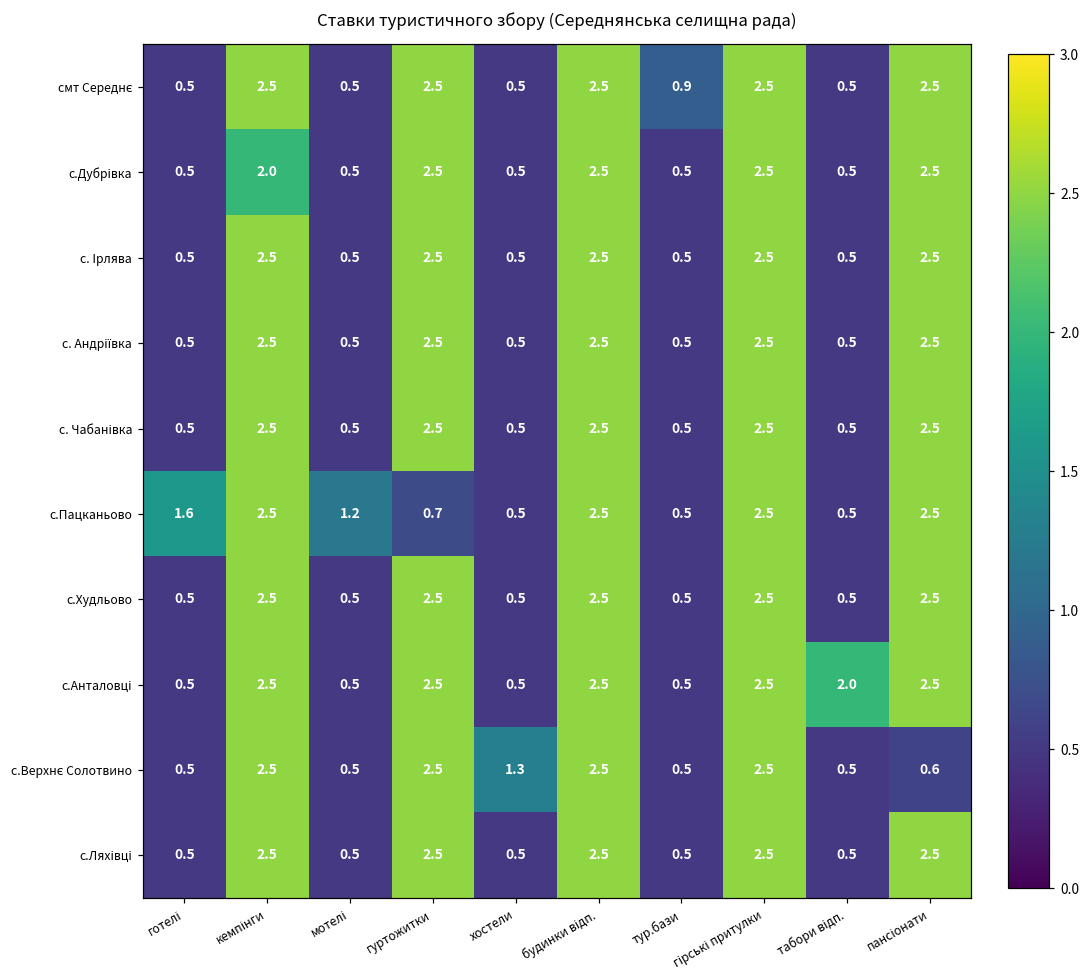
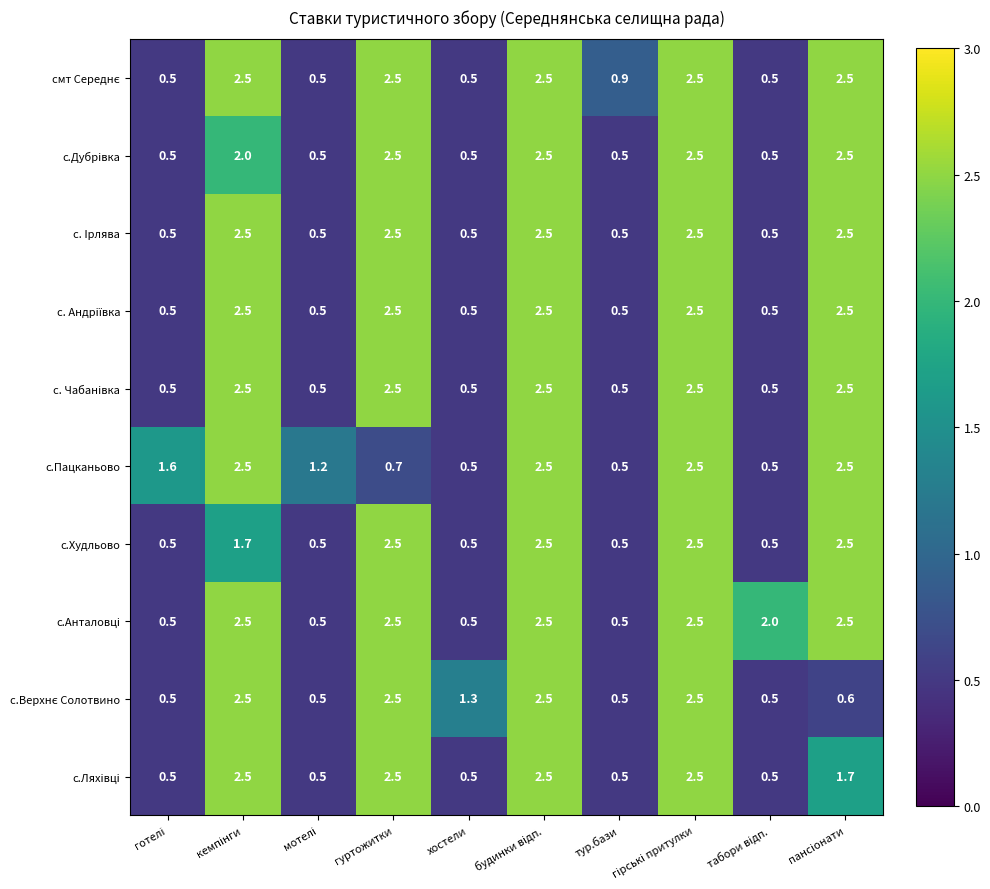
  {
    "смт Середнє": {
      "готелі": 0.5,
      "кемпінги": 2.5,
      "мотелі": 0.5,
      "гуртожитки": 2.5,
      "хостели": 0.5,
      "будинки відп.": 2.5,
      "тур.бази": 0.9,
      "гірські притулки": 2.5,
      "табори відп.": 0.5,
      "пансіонати": 2.5
    },
    "с.Дубрівка": {
      "готелі": 0.5,
      "кемпінги": 2.0,
      "мотелі": 0.5,
      "гуртожитки": 2.5,
      "хостели": 0.5,
      "будинки відп.": 2.5,
      "тур.бази": 0.5,
      "гірські притулки": 2.5,
      "табори відп.": 0.5,
      "пансіонати": 2.5
    },
    "с. Ірлява": {
      "готелі": 0.5,
      "кемпінги": 2.5,
      "мотелі": 0.5,
      "гуртожитки": 2.5,
      "хостели": 0.5,
      "будинки відп.": 2.5,
      "тур.бази": 0.5,
      "гірські притулки": 2.5,
      "табори відп.": 0.5,
      "пансіонати": 2.5
    },
    "с. Андріївка": {
      "готелі": 0.5,
      "кемпінги": 2.5,
      "мотелі": 0.5,
      "гуртожитки": 2.5,
      "хостели": 0.5,
      "будинки відп.": 2.5,
      "тур.бази": 0.5,
      "гірські притулки": 2.5,
      "табори відп.": 0.5,
      "пансіонати": 2.5
    },
    "с. Чабанівка": {
      "готелі": 0.5,
      "кемпінги": 2.5,
      "мотелі": 0.5,
      "гуртожитки": 2.5,
      "хостели": 0.5,
      "будинки відп.": 2.5,
      "тур.бази": 0.5,
      "гірські притулки": 2.5,
      "табори відп.": 0.5,
      "пансіонати": 2.5
    },
    "с.Пацканьово": {
      "готелі": 1.6,
      "кемпінги": 2.5,
      "мотелі": 1.2,
      "гуртожитки": 0.7,
      "хостели": 0.5,
      "будинки відп.": 2.5,
      "тур.бази": 0.5,
      "гірські притулки": 2.5,
      "табори відп.": 0.5,
      "пансіонати": 2.5
    },
    "с.Худльово": {
      "готелі": 0.5,
-     "кемпінги": 2.5,
+     "кемпінги": 1.7,
      "мотелі": 0.5,
      "гуртожитки": 2.5,
      "хостели": 0.5,
      "будинки відп.": 2.5,
      "тур.бази": 0.5,
      "гірські притулки": 2.5,
      "табори відп.": 0.5,
      "пансіонати": 2.5
    },
    "с.Анталовці": {
      "готелі": 0.5,
      "кемпінги": 2.5,
      "мотелі": 0.5,
      "гуртожитки": 2.5,
      "хостели": 0.5,
      "будинки відп.": 2.5,
      "тур.бази": 0.5,
      "гірські притулки": 2.5,
      "табори відп.": 2.0,
      "пансіонати": 2.5
    },
    "с.Верхнє Солотвино": {
      "готелі": 0.5,
      "кемпінги": 2.5,
      "мотелі": 0.5,
      "гуртожитки": 2.5,
      "хостели": 1.3,
      "будинки відп.": 2.5,
      "тур.бази": 0.5,
      "гірські притулки": 2.5,
      "табори відп.": 0.5,
      "пансіонати": 0.6
    },
    "с.Ляхівці": {
      "готелі": 0.5,
      "кемпінги": 2.5,
      "мотелі": 0.5,
      "гуртожитки": 2.5,
      "хостели": 0.5,
      "будинки відп.": 2.5,
      "тур.бази": 0.5,
      "гірські притулки": 2.5,
      "табори відп.": 0.5,
-     "пансіонати": 2.5
+     "пансіонати": 1.7
    }
  }
